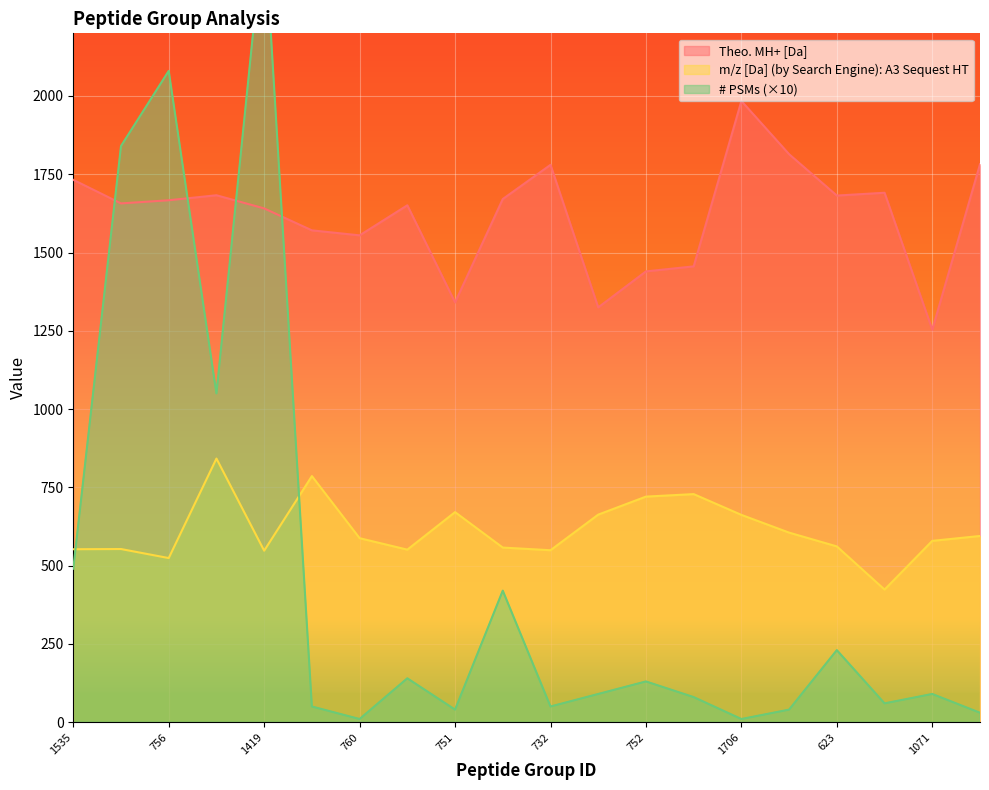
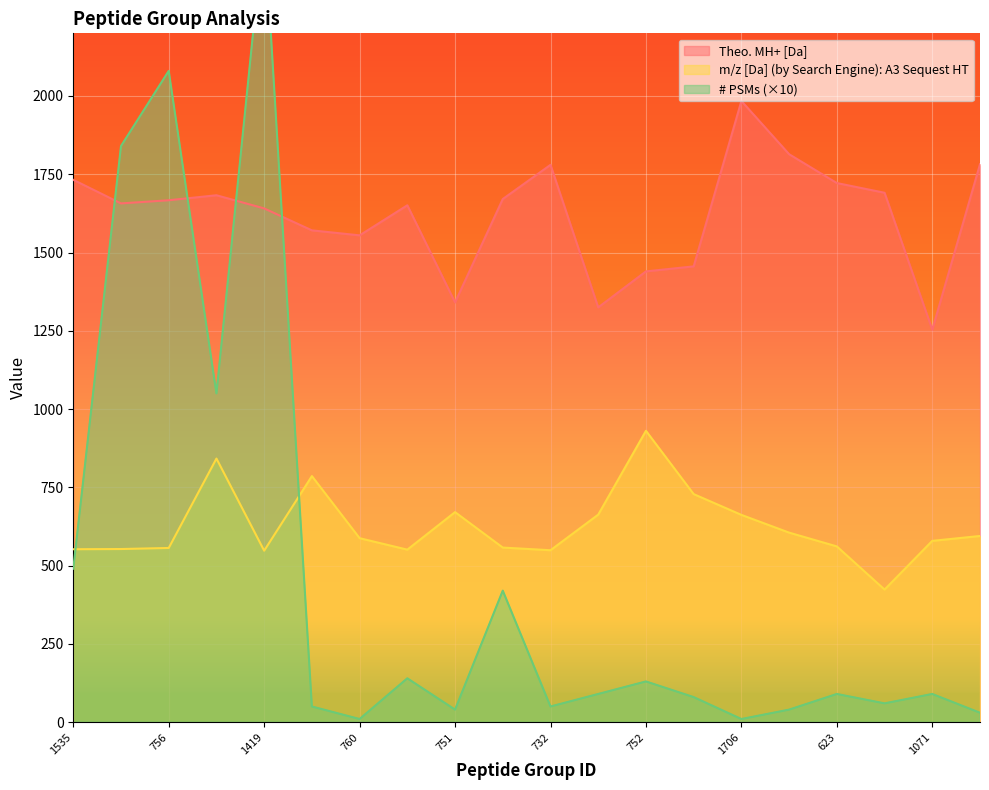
  {
    "Theo. MH+ [Da]": {
      "1535": 1730,
      "756": 1670,
      "1419": 1640,
      "760": 1550,
      "751": 1340,
      "732": 1780,
      "752": 1440,
-     "623": 1680,
+     "623": 1720,
      "1071": 1250
    },
    "m/z [Da] (by Search Engine): A3 Sequest HT": {
      "1535": 550,
-     "756": 520,
+     "756": 560,
      "1419": 550,
      "760": 590,
      "751": 670,
      "732": 550,
-     "752": 720,
+     "752": 930,
      "1706": 660,
      "623": 560,
      "1071": 580
    },
    "# PSMs (×10)": {
      "1535": 490,
      "756": 2080,
      "760": 10,
      "751": 40,
      "732": 50,
      "752": 130,
      "1706": 10,
-     "623": 230,
+     "623": 90,
      "1071": 90
    }
  }
